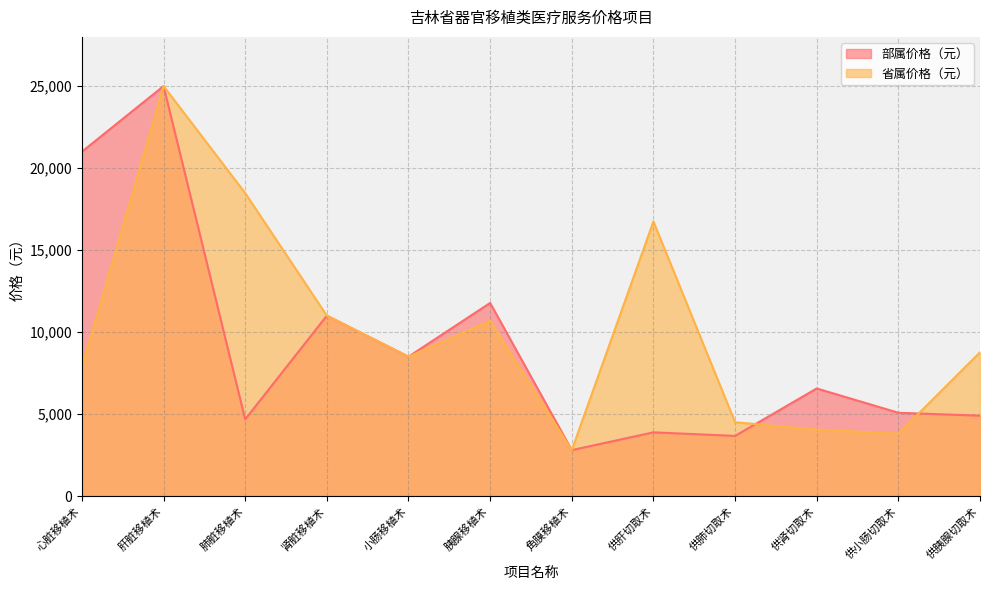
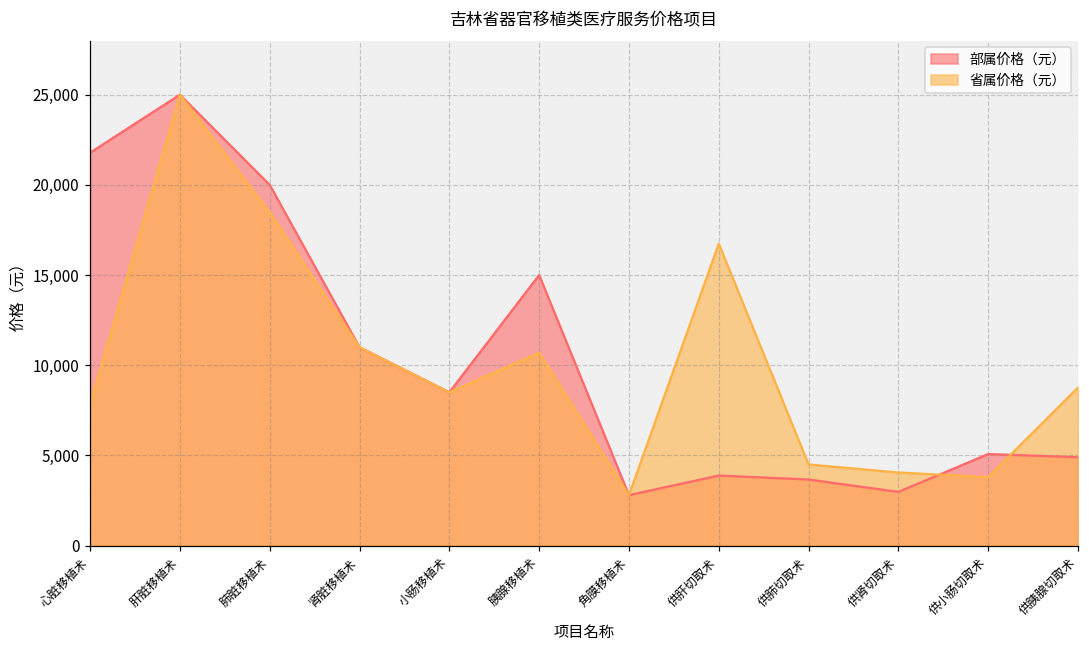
  {
    "部属价格（元）": {
-     "心脏移植术": "21,000",
-     "肺脏移植术": "4,700",
-     "胰腺移植术": "11,800",
+     "心脏移植术": "21,800",
+     "肺脏移植术": "20,000",
+     "胰腺移植术": "15,000",
      "供肝切取术": "3,900",
      "供肺切取术": "3,700",
-     "供肾切取术": "6,600",
+     "供肾切取术": "3,000",
      "供小肠切取术": "5,100",
      "供胰腺切取术": "4,900"
    },
    "省属价格（元）": {
      "心脏移植术": "7,800",
      "肺脏移植术": "18,500",
      "胰腺移植术": "10,700",
      "供肝切取术": "16,700",
      "供肺切取术": "4,500",
      "供肾切取术": "4,100",
      "供小肠切取术": "3,800",
      "供胰腺切取术": "8,800"
    }
  }
